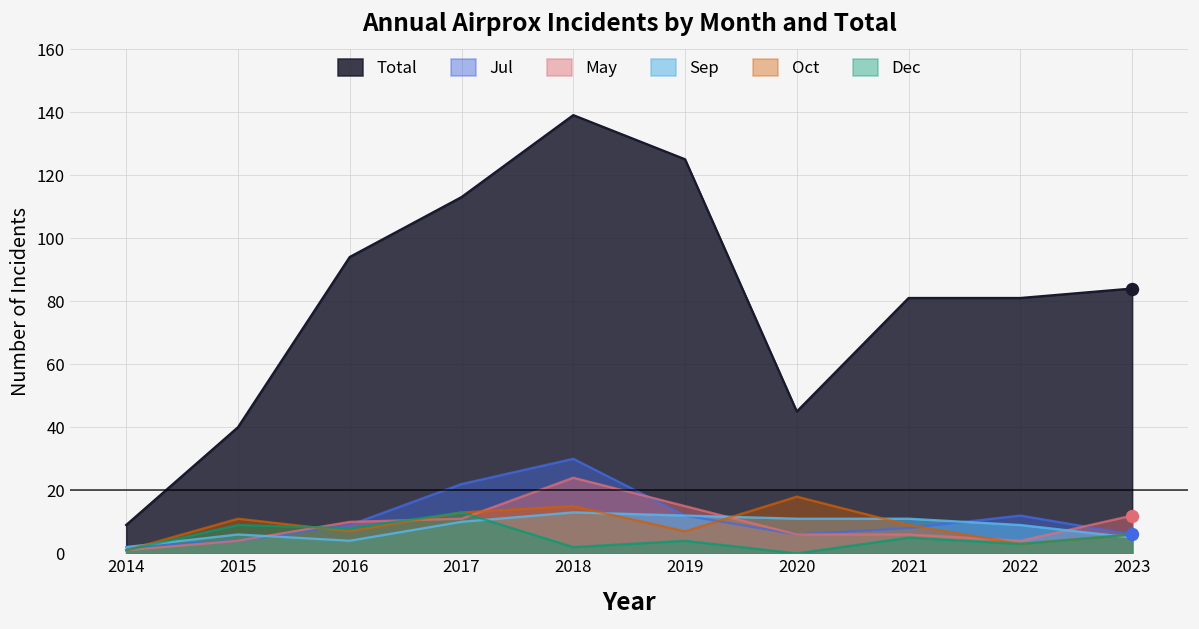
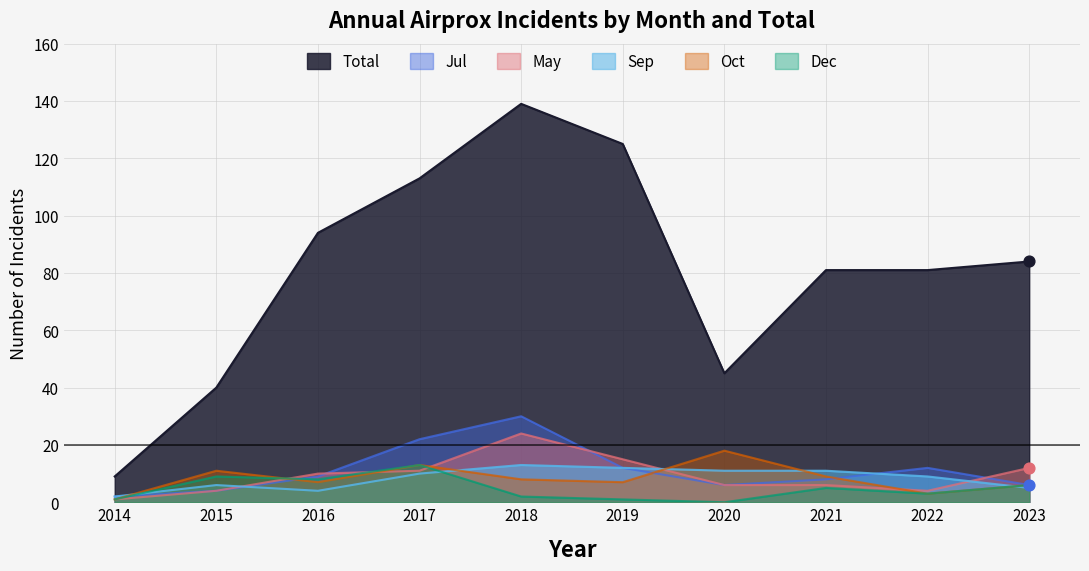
  {
    "Oct": {
      "2015": 11,
      "2016": 7,
-     "2018": 15,
+     "2018": 8,
      "2019": 7,
      "2020": 18,
      "2021": 9
    },
    "Dec": {
      "2015": 9,
      "2016": 8,
      "2018": 2,
-     "2019": 4,
+     "2019": 1,
      "2020": 0,
      "2021": 5
    }
  }
